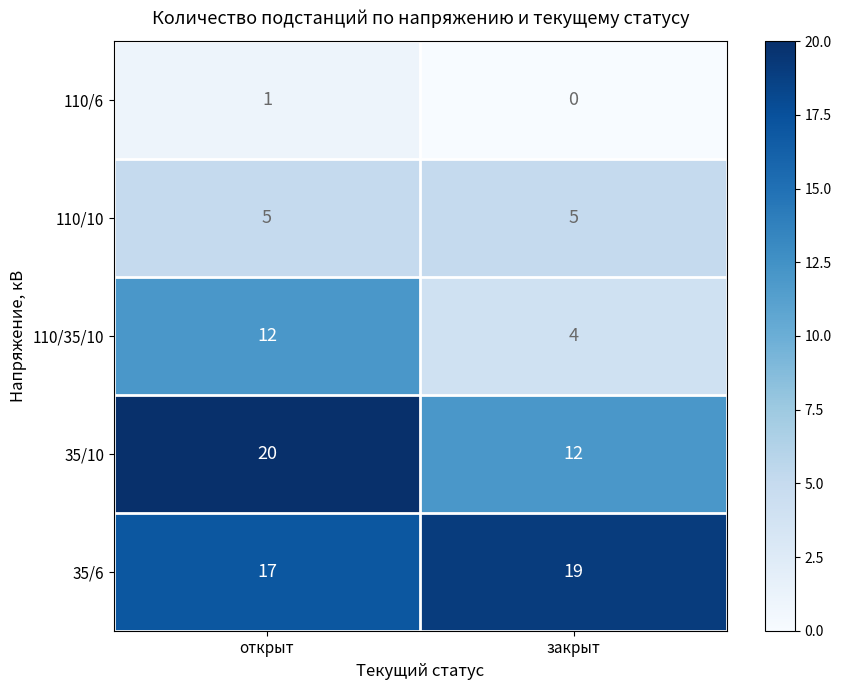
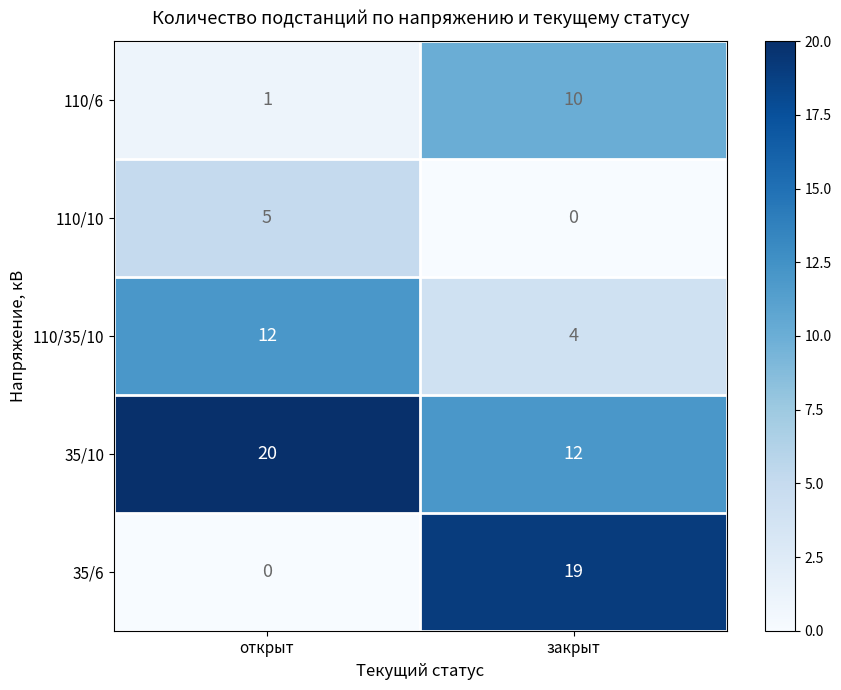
  {
    "110/6": {
      "открыт": 1,
-     "закрыт": 0
+     "закрыт": 10
    },
    "110/10": {
      "открыт": 5,
-     "закрыт": 5
+     "закрыт": 0
    },
    "110/35/10": {
      "открыт": 12,
      "закрыт": 4
    },
    "35/10": {
      "открыт": 20,
      "закрыт": 12
    },
    "35/6": {
-     "открыт": 17,
+     "открыт": 0,
      "закрыт": 19
    }
  }
